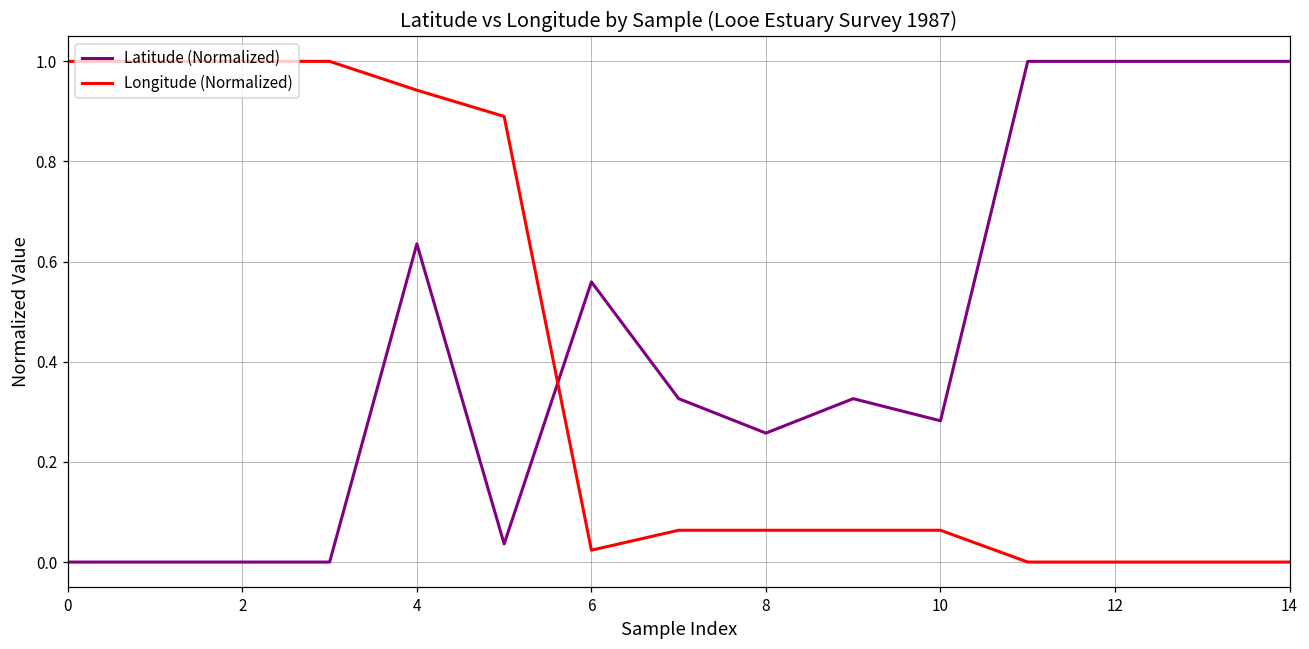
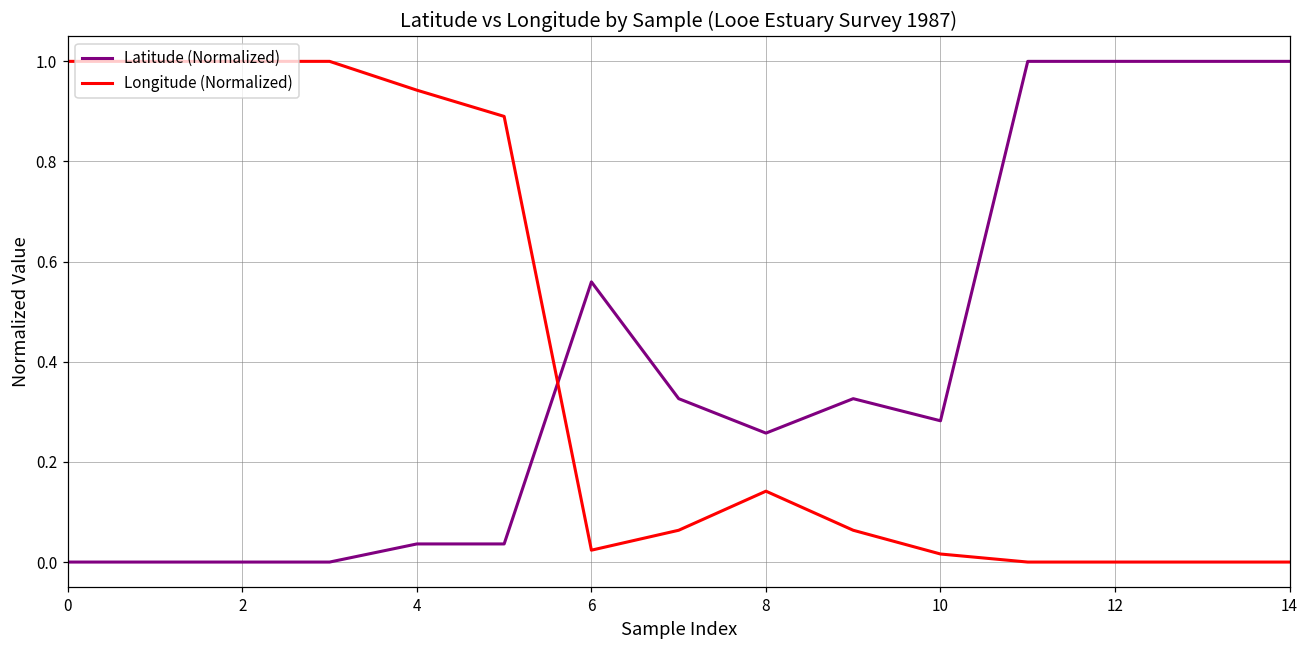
  {
    "Latitude (Normalized)": {
      "0": 0.00,
      "2": 0.00,
-     "4": 0.64,
+     "4": 0.04,
      "6": 0.56,
      "8": 0.26,
      "10": 0.28,
      "12": 1.00,
      "14": 1.00
    },
    "Longitude (Normalized)": {
      "0": 1.00,
      "4": 0.94,
      "6": 0.02,
-     "8": 0.06,
-     "10": 0.06,
+     "8": 0.14,
+     "10": 0.02,
      "12": 0.00,
      "14": 0.00
    }
  }
